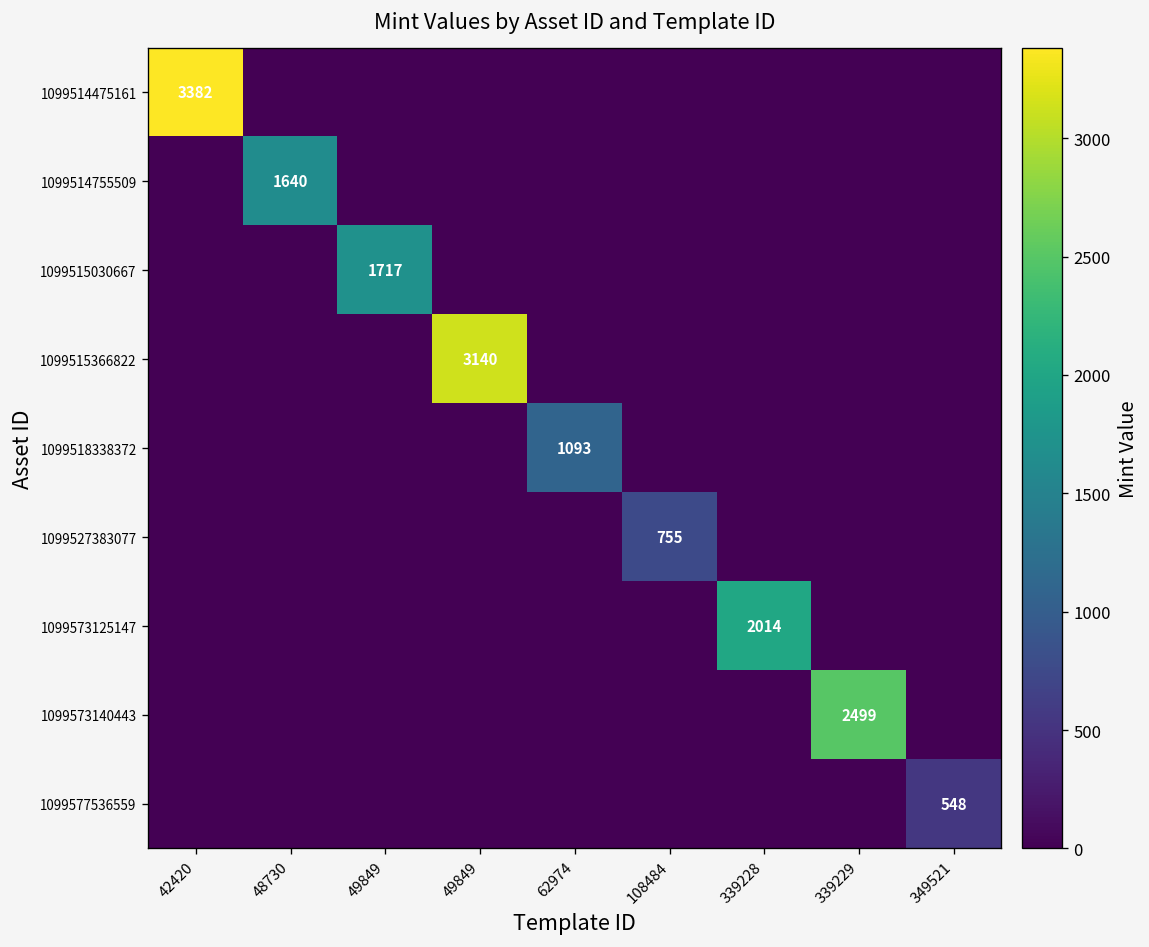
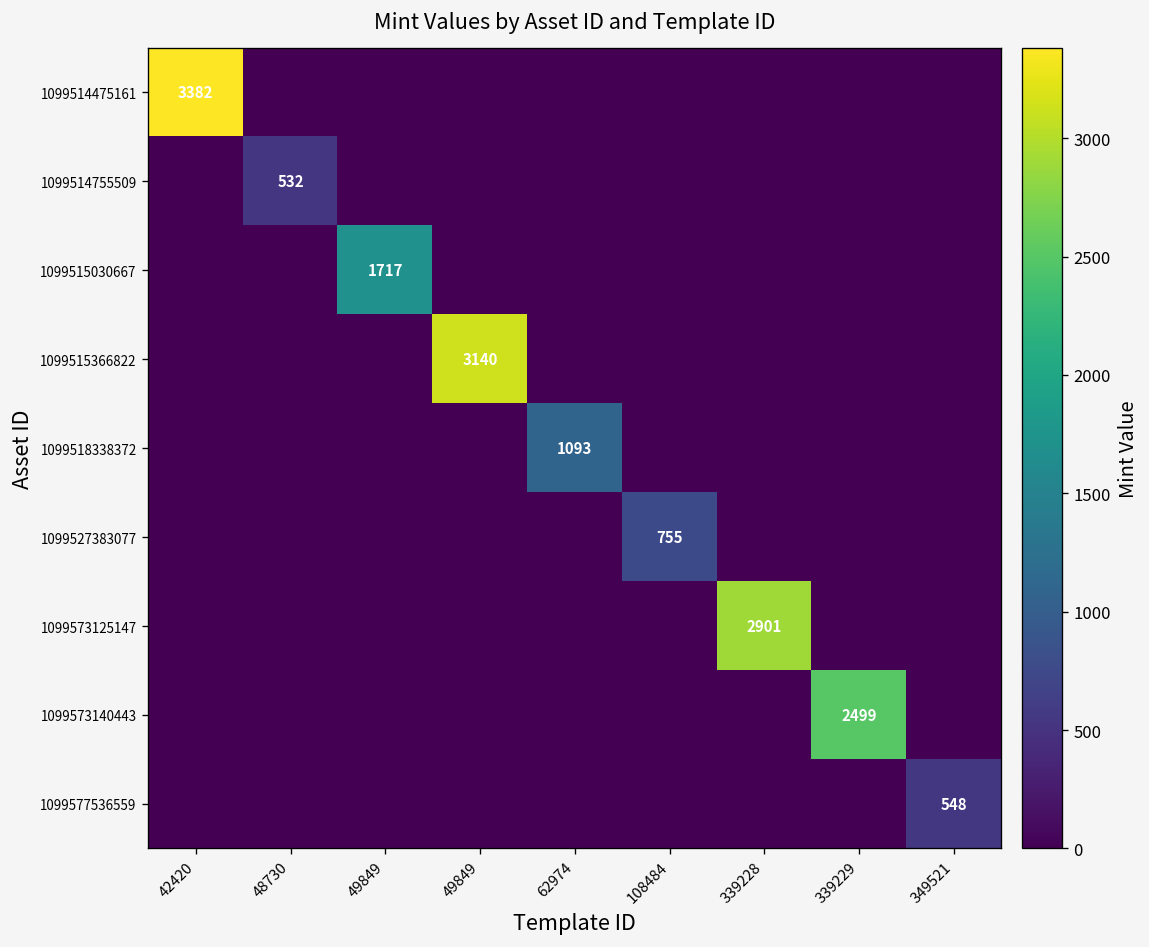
  {
    "1099514475161": {
      "42420": 3382
    },
    "1099514755509": {
-     "48730": 1640
+     "48730": 532
    },
    "1099518338372": {
      "62974": 1093
    },
    "1099527383077": {
      "108484": 755
    },
    "1099573125147": {
-     "339228": 2014
+     "339228": 2901
    },
    "1099573140443": {
      "339229": 2499
    },
    "1099577536559": {
      "349521": 548
    }
  }
